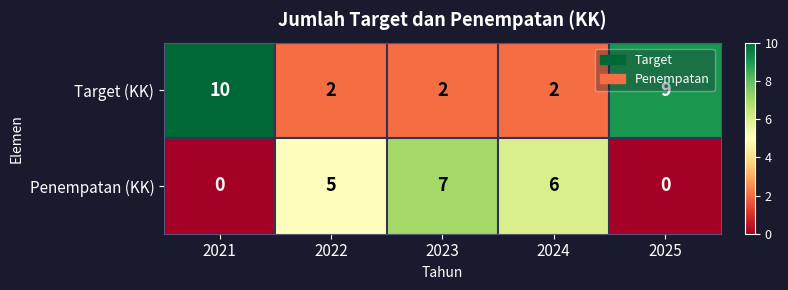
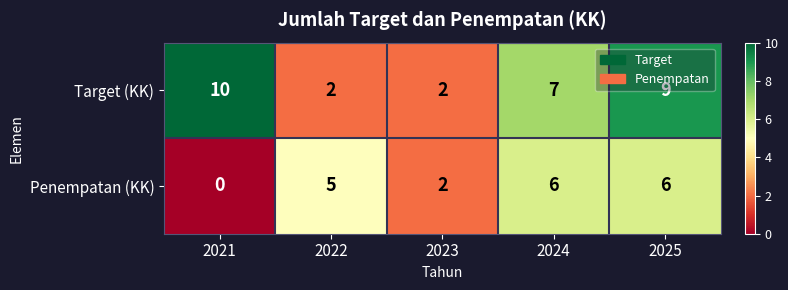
  {
    "Target (KK)": {
      "2021": 10,
      "2022": 2,
      "2023": 2,
-     "2024": 2
+     "2024": 7
    },
    "Penempatan (KK)": {
      "2021": 0,
      "2022": 5,
-     "2023": 7,
+     "2023": 2,
      "2024": 6,
-     "2025": 0
+     "2025": 6
    }
  }
